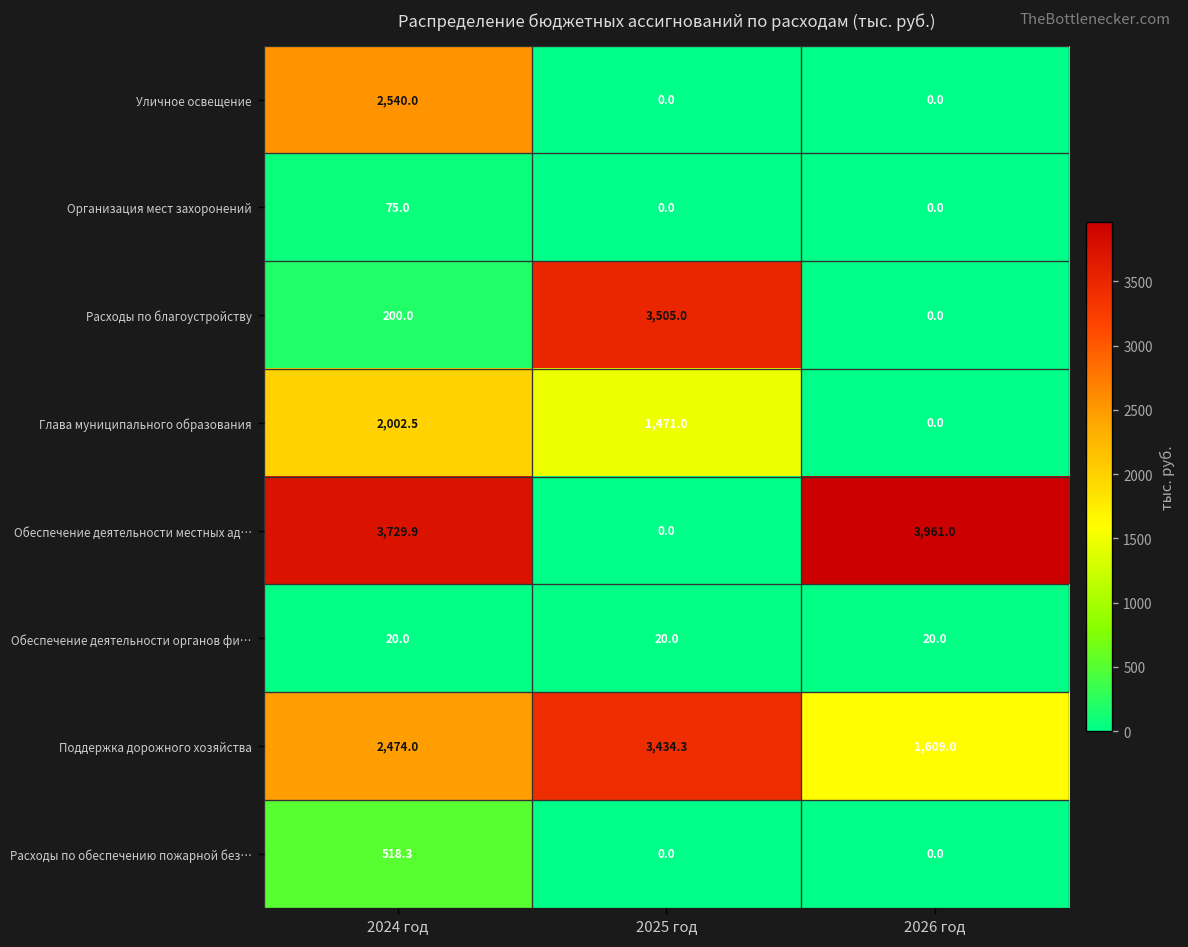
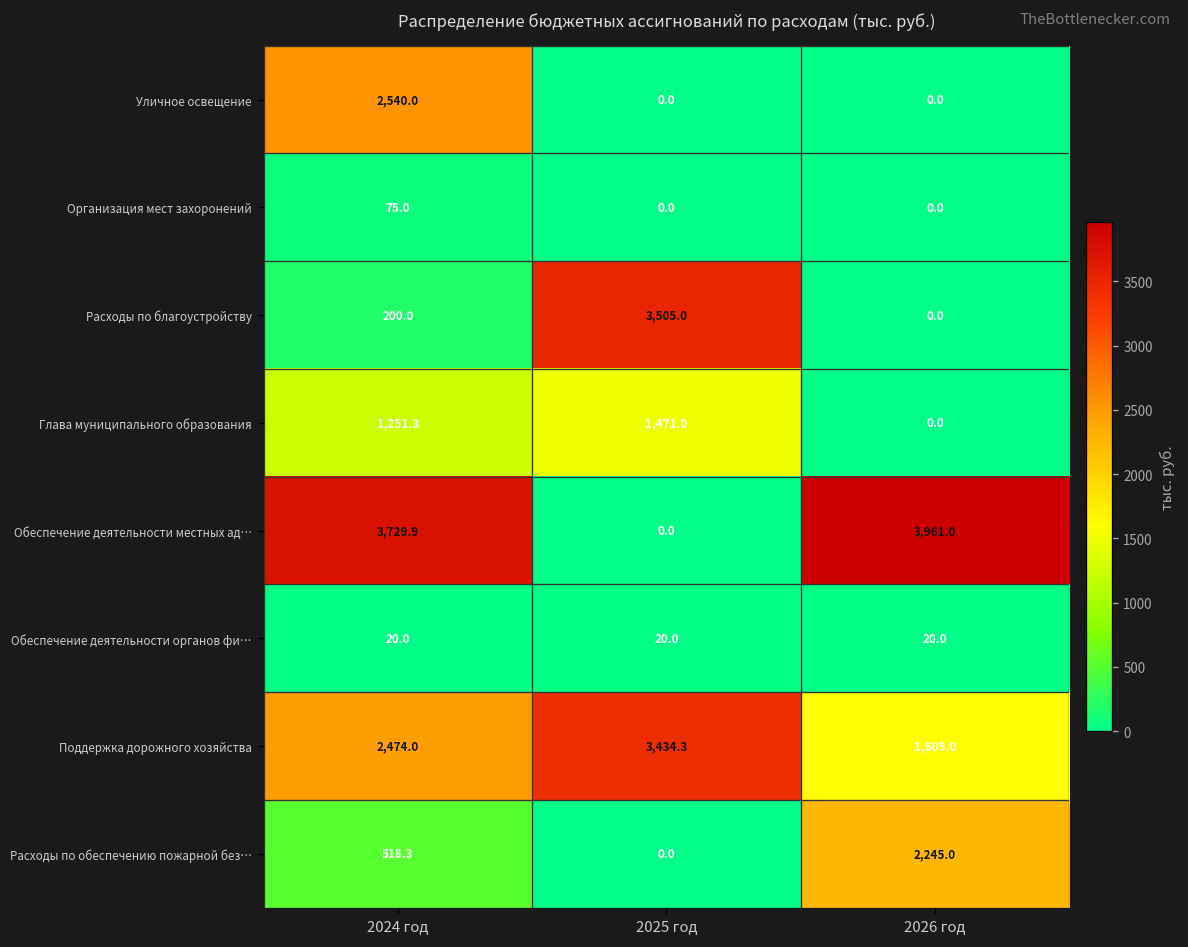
  {
    "Уличное освещение": {
      "2024 год": "2,540.0",
      "2025 год": "0.0",
      "2026 год": "0.0"
    },
    "Организация мест захоронений": {
      "2024 год": "75.0",
      "2025 год": "0.0",
      "2026 год": "0.0"
    },
    "Расходы по благоустройству": {
      "2024 год": "200.0",
      "2025 год": "3,505.0",
      "2026 год": "0.0"
    },
    "Глава муниципального образования": {
-     "2024 год": "2,002.5",
+     "2024 год": "1,251.3",
      "2025 год": "1,471.0",
      "2026 год": "0.0"
    },
    "Обеспечение деятельности местных ад…": {
      "2024 год": "3,729.9",
      "2025 год": "0.0",
      "2026 год": "3,961.0"
    },
    "Обеспечение деятельности органов фи…": {
      "2024 год": "20.0",
      "2025 год": "20.0",
      "2026 год": "20.0"
    },
    "Поддержка дорожного хозяйства": {
      "2024 год": "2,474.0",
      "2025 год": "3,434.3",
      "2026 год": "1,609.0"
    },
    "Расходы по обеспечению пожарной без…": {
      "2024 год": "518.3",
      "2025 год": "0.0",
-     "2026 год": "0.0"
+     "2026 год": "2,245.0"
    }
  }
